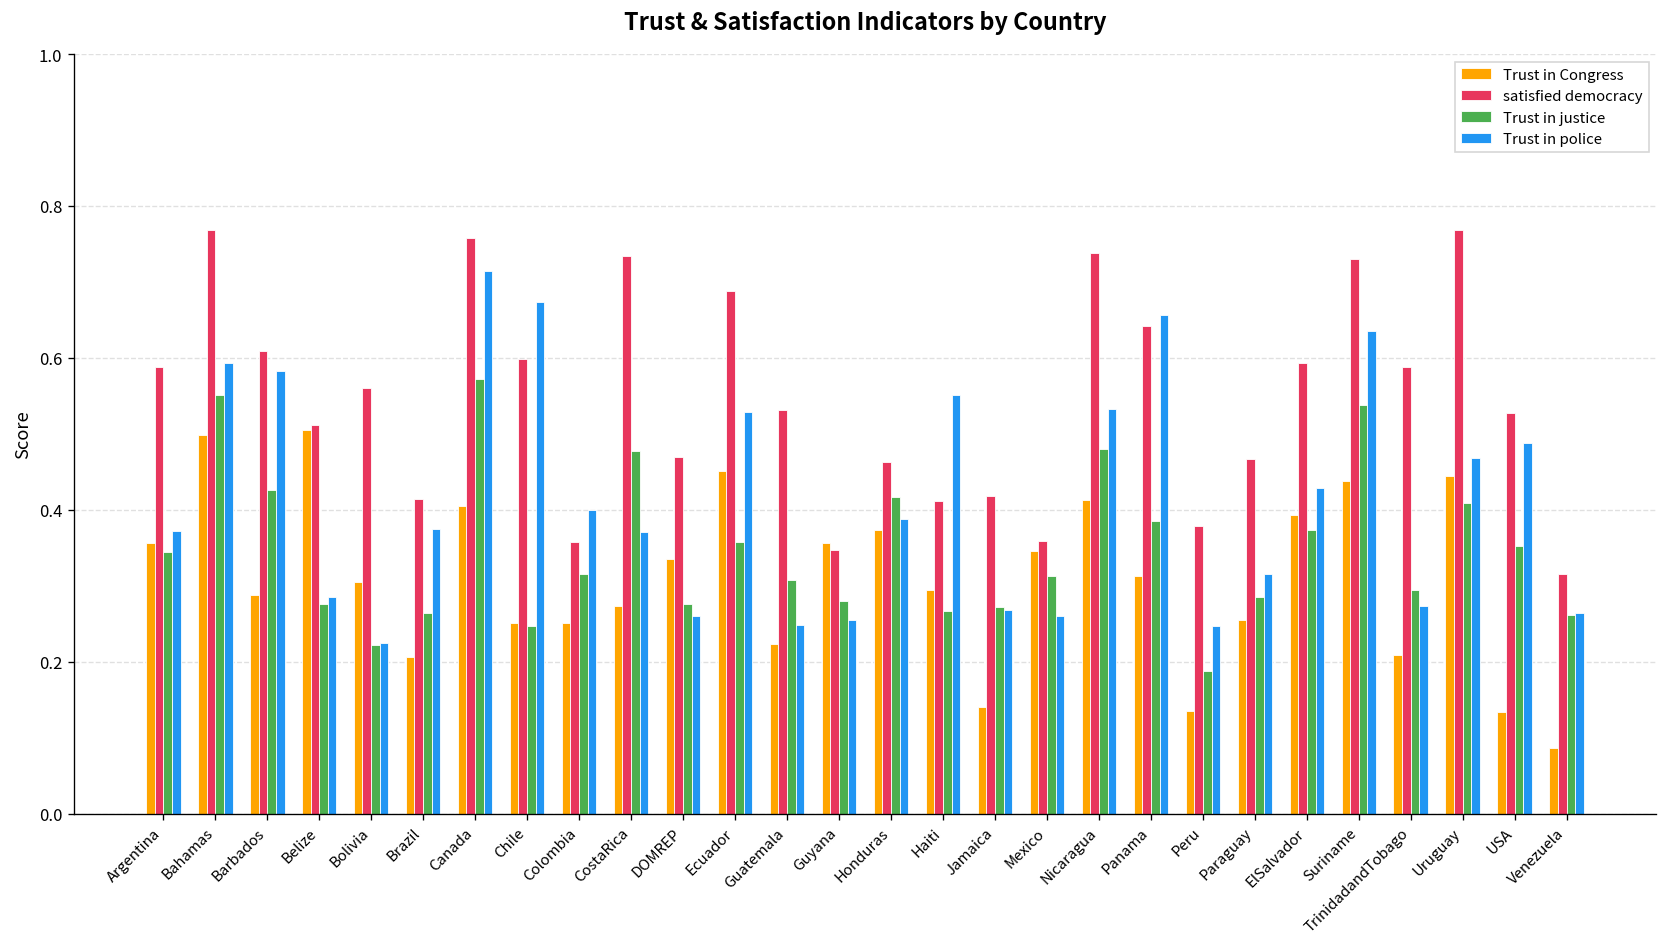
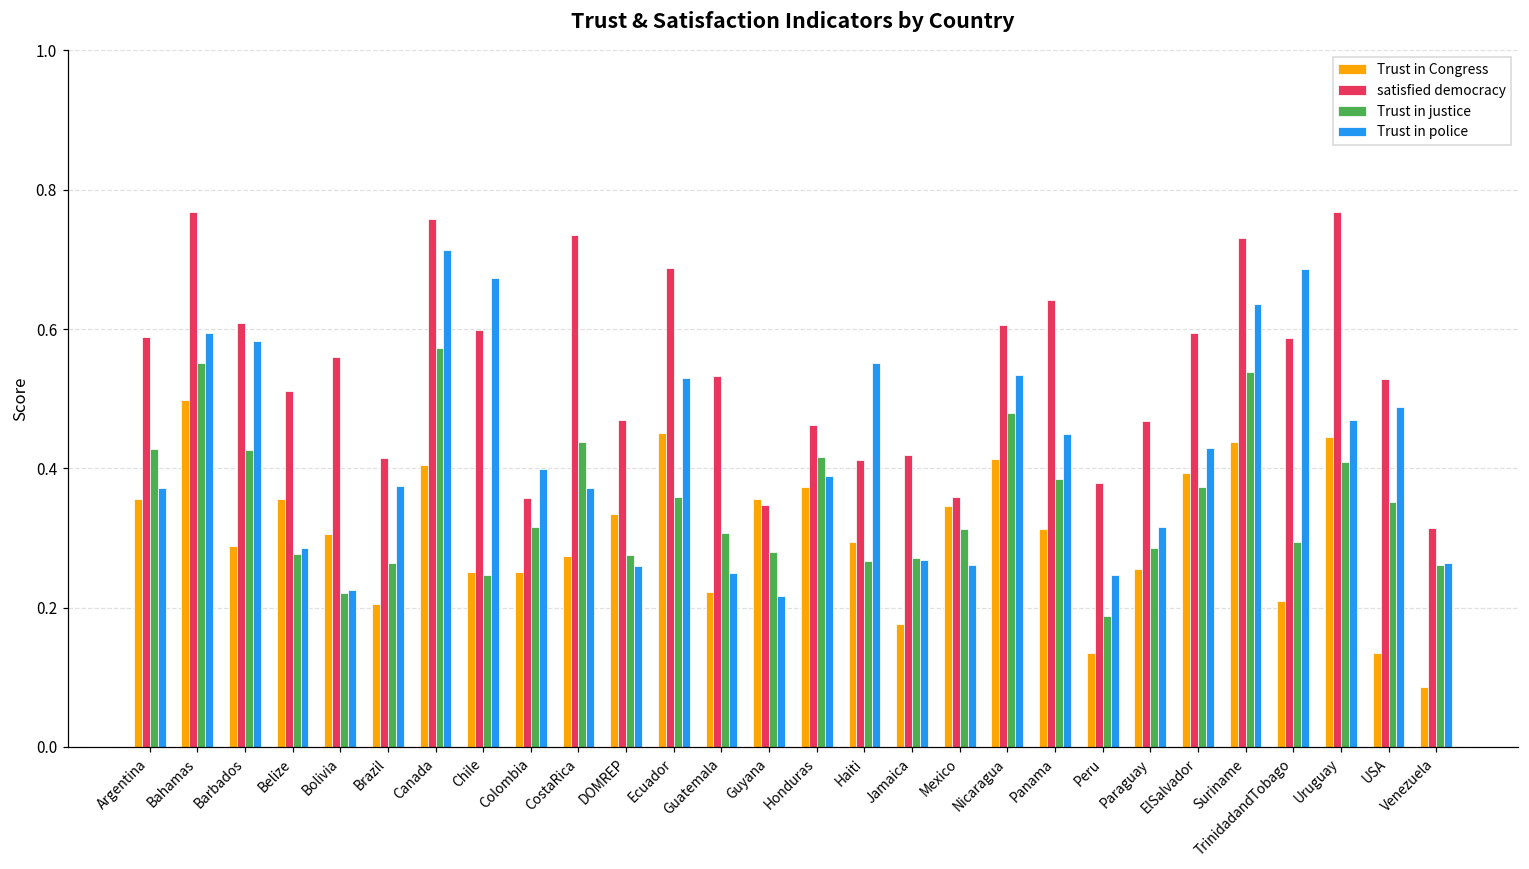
  {
    "Trust in Congress": {
      "Argentina": 0.36,
      "Bahamas": 0.50,
      "Barbados": 0.29,
-     "Belize": 0.51,
+     "Belize": 0.36,
      "Bolivia": 0.31,
      "Brazil": 0.21,
      "Canada": 0.40,
      "Chile": 0.25,
      "Colombia": 0.25,
      "CostaRica": 0.27,
      "DOMREP": 0.33,
      "Ecuador": 0.45,
      "Guatemala": 0.22,
      "Guyana": 0.36,
      "Honduras": 0.37,
      "Haiti": 0.29,
-     "Jamaica": 0.14,
+     "Jamaica": 0.18,
      "Mexico": 0.35,
      "Nicaragua": 0.41,
      "Panama": 0.31,
      "Peru": 0.14,
      "Paraguay": 0.26,
      "ElSalvador": 0.39,
      "Suriname": 0.44,
      "TrinidadandTobago": 0.21,
      "Uruguay": 0.44,
      "USA": 0.13,
      "Venezuela": 0.09
    },
    "satisfied democracy": {
      "Argentina": 0.59,
      "Bahamas": 0.77,
      "Barbados": 0.61,
      "Belize": 0.51,
      "Bolivia": 0.56,
      "Brazil": 0.41,
      "Canada": 0.76,
      "Chile": 0.60,
      "Colombia": 0.36,
      "CostaRica": 0.73,
      "DOMREP": 0.47,
      "Ecuador": 0.69,
      "Guatemala": 0.53,
      "Guyana": 0.35,
      "Honduras": 0.46,
      "Haiti": 0.41,
      "Jamaica": 0.42,
      "Mexico": 0.36,
-     "Nicaragua": 0.74,
+     "Nicaragua": 0.61,
      "Panama": 0.64,
      "Peru": 0.38,
      "Paraguay": 0.47,
      "ElSalvador": 0.59,
      "Suriname": 0.73,
      "TrinidadandTobago": 0.59,
      "Uruguay": 0.77,
      "USA": 0.53,
      "Venezuela": 0.32
    },
    "Trust in justice": {
-     "Argentina": 0.34,
+     "Argentina": 0.43,
      "Bahamas": 0.55,
      "Barbados": 0.43,
      "Belize": 0.28,
      "Bolivia": 0.22,
      "Brazil": 0.26,
      "Canada": 0.57,
      "Chile": 0.25,
      "Colombia": 0.32,
-     "CostaRica": 0.48,
+     "CostaRica": 0.44,
      "DOMREP": 0.28,
      "Ecuador": 0.36,
      "Guatemala": 0.31,
      "Guyana": 0.28,
      "Honduras": 0.42,
      "Haiti": 0.27,
      "Jamaica": 0.27,
      "Mexico": 0.31,
      "Nicaragua": 0.48,
      "Panama": 0.38,
      "Peru": 0.19,
      "Paraguay": 0.29,
      "ElSalvador": 0.37,
      "Suriname": 0.54,
      "TrinidadandTobago": 0.29,
      "Uruguay": 0.41,
      "USA": 0.35,
      "Venezuela": 0.26
    },
    "Trust in police": {
      "Argentina": 0.37,
      "Bahamas": 0.59,
      "Barbados": 0.58,
      "Belize": 0.29,
      "Bolivia": 0.23,
      "Brazil": 0.38,
      "Canada": 0.71,
      "Chile": 0.67,
      "Colombia": 0.40,
      "CostaRica": 0.37,
      "DOMREP": 0.26,
      "Ecuador": 0.53,
      "Guatemala": 0.25,
-     "Guyana": 0.26,
+     "Guyana": 0.22,
      "Honduras": 0.39,
      "Haiti": 0.55,
      "Jamaica": 0.27,
      "Mexico": 0.26,
      "Nicaragua": 0.53,
-     "Panama": 0.66,
+     "Panama": 0.45,
      "Peru": 0.25,
      "Paraguay": 0.32,
      "ElSalvador": 0.43,
      "Suriname": 0.64,
-     "TrinidadandTobago": 0.27,
+     "TrinidadandTobago": 0.69,
      "Uruguay": 0.47,
      "USA": 0.49,
      "Venezuela": 0.26
    }
  }
